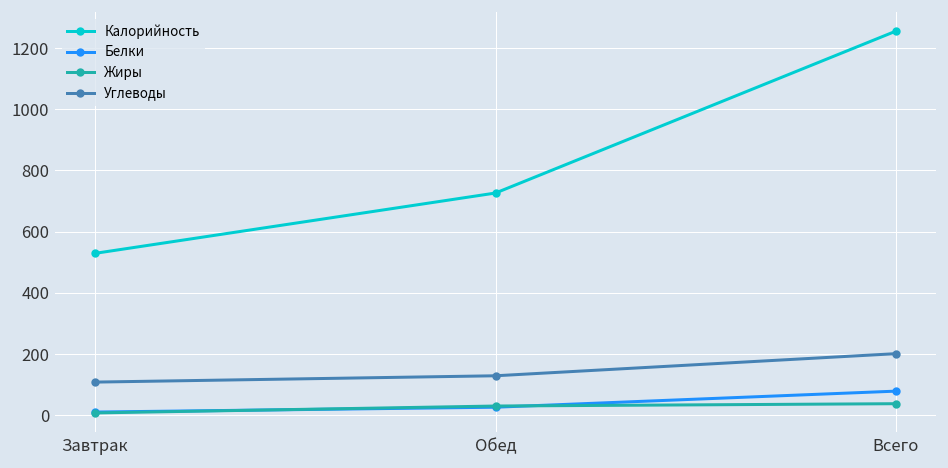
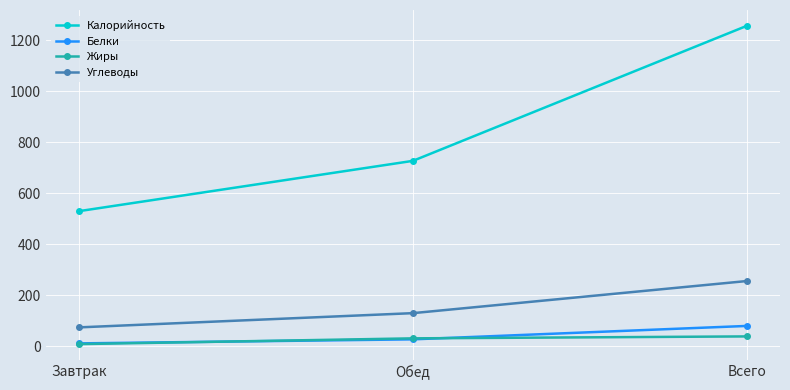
  {
    "Белки": {
      "Всего": 80
    },
    "Углеводы": {
-     "Завтрак": 110,
+     "Завтрак": 70,
      "Обед": 130,
-     "Всего": 200
+     "Всего": 250
    }
  }
